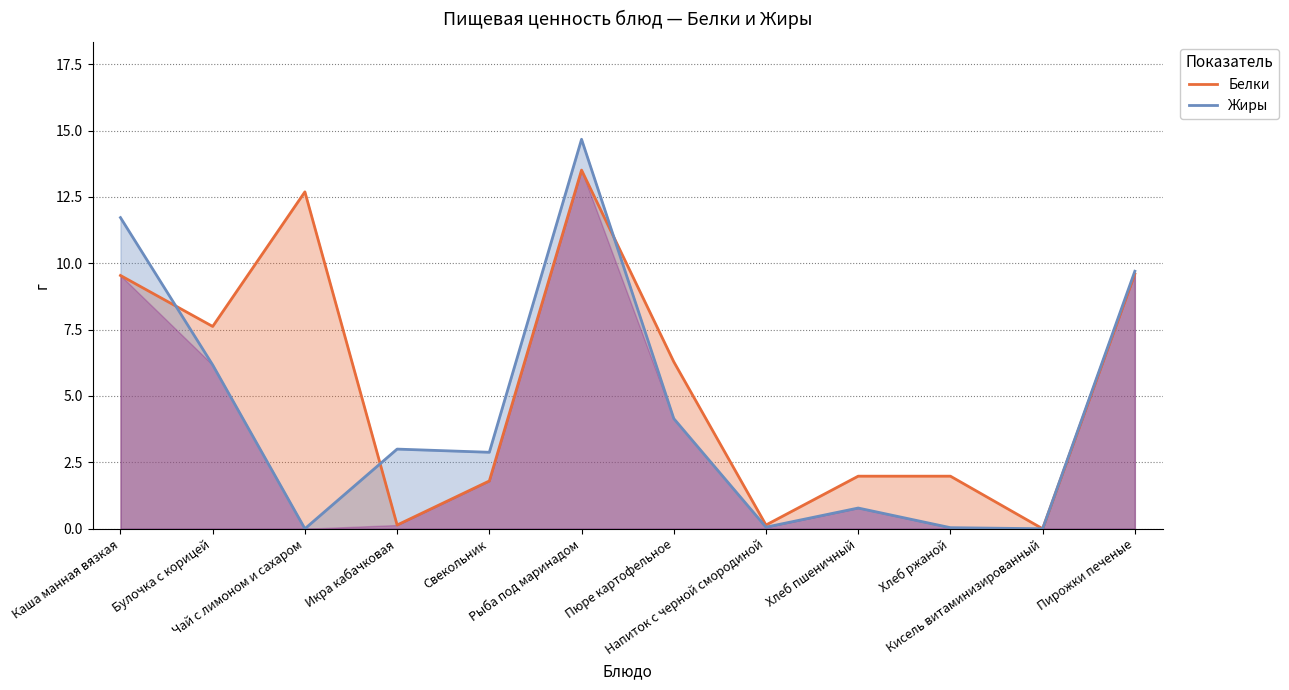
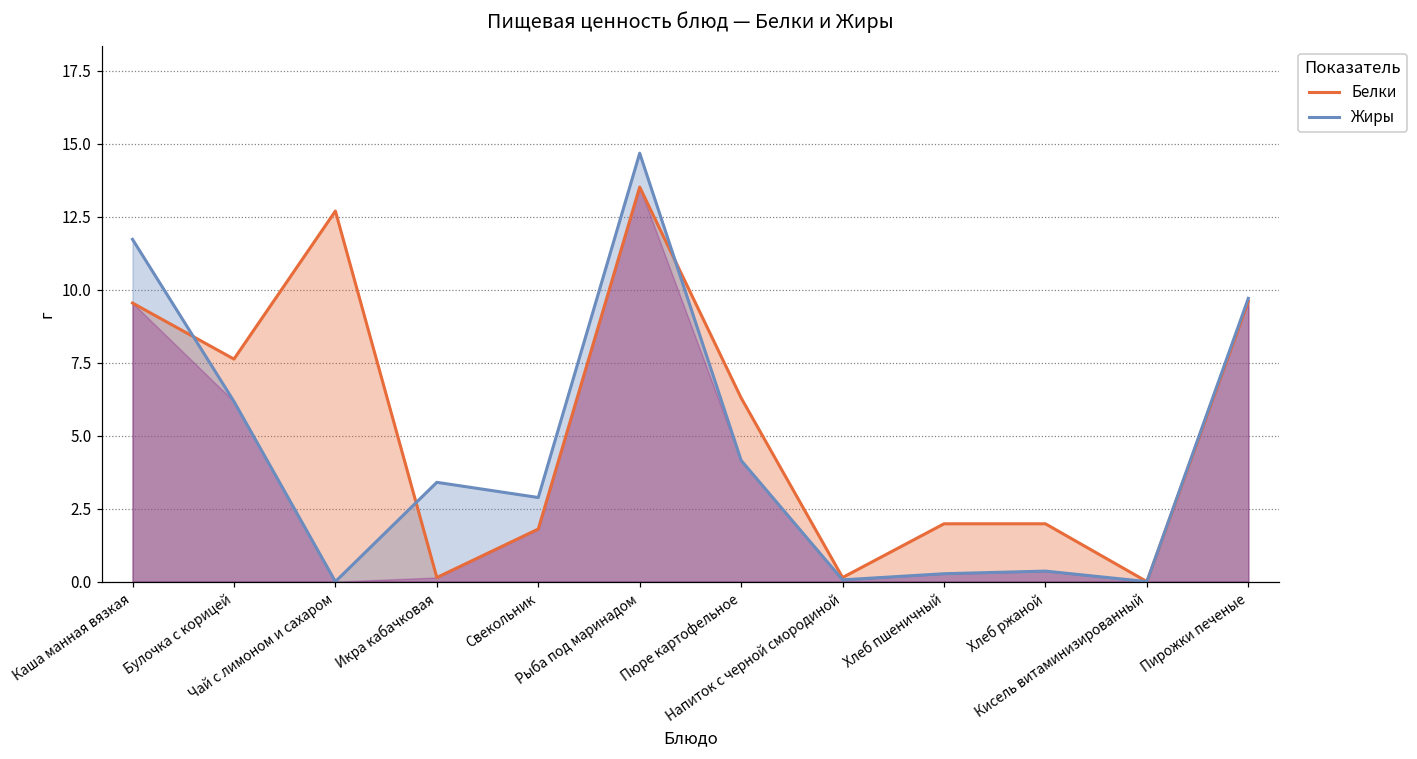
  {
    "Белки": {
      "Булочка с корицей": 7.6,
      "Чай с лимоном и сахаром": 12.7,
      "Пюре картофельное": 6.3,
      "Хлеб пшеничный": 2.0,
      "Хлеб ржаной": 2.0
    },
    "Жиры": {
      "Каша манная вязкая": 11.7,
-     "Икра кабачковая": 3.0,
+     "Икра кабачковая": 3.4,
      "Свекольник": 2.9,
      "Рыба под маринадом": 14.7,
-     "Хлеб пшеничный": 0.8,
-     "Хлеб ржаной": 0.0,
+     "Хлеб пшеничный": 0.3,
+     "Хлеб ржаной": 0.4,
      "Пирожки печеные": 9.7
    }
  }
